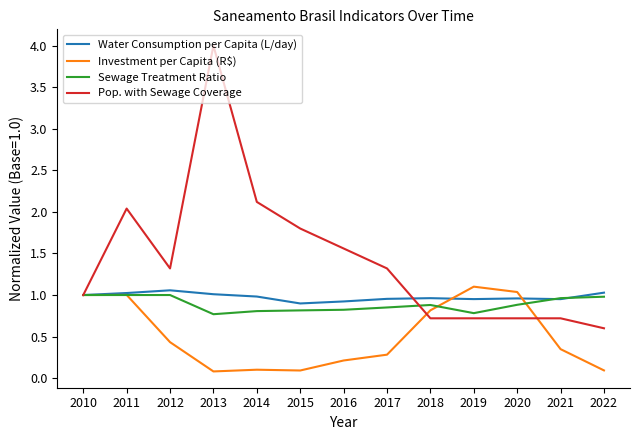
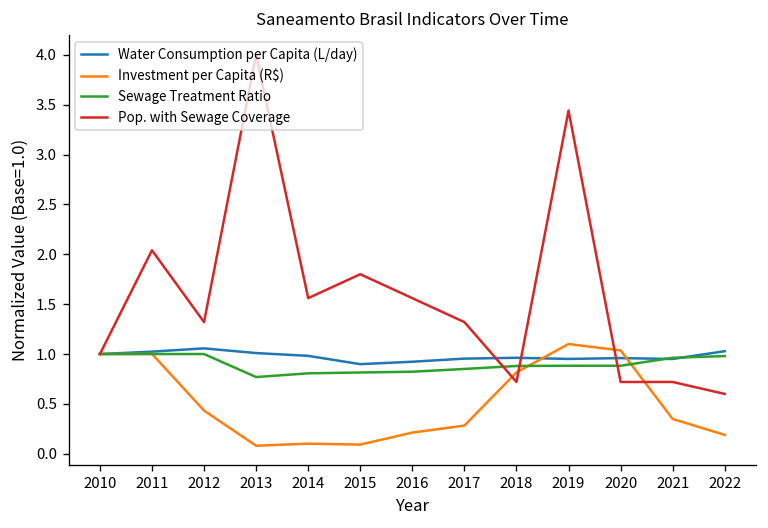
  {
    "Water Consumption per Capita (L/day)": {
      "2012": 1.1,
      "2013": 1.0,
      "2014": 1.0,
      "2015": 0.9,
      "2016": 0.9,
      "2017": 1.0,
      "2018": 1.0,
      "2019": 1.0,
      "2020": 1.0,
      "2022": 1.0
    },
    "Investment per Capita (R$)": {
      "2012": 0.4,
      "2013": 0.1,
      "2014": 0.1,
      "2015": 0.1,
      "2016": 0.2,
      "2017": 0.3,
      "2018": 0.8,
      "2019": 1.1,
      "2020": 1.0,
      "2021": 0.3,
-     "2022": 0.1
+     "2022": 0.2
    },
    "Sewage Treatment Ratio": {
      "2012": 1.0,
      "2013": 0.8,
      "2014": 0.8,
      "2015": 0.8,
      "2016": 0.8,
      "2017": 0.9,
      "2018": 0.9,
-     "2019": 0.8,
+     "2019": 0.9,
      "2020": 0.9,
      "2022": 1.0
    },
    "Pop. with Sewage Coverage": {
      "2011": 2.0,
      "2012": 1.3,
-     "2014": 2.1,
+     "2014": 1.6,
      "2015": 1.8,
      "2016": 1.6,
      "2017": 1.3,
      "2018": 0.7,
-     "2019": 0.7,
+     "2019": 3.4,
      "2020": 0.7,
      "2021": 0.7,
      "2022": 0.6
    }
  }
